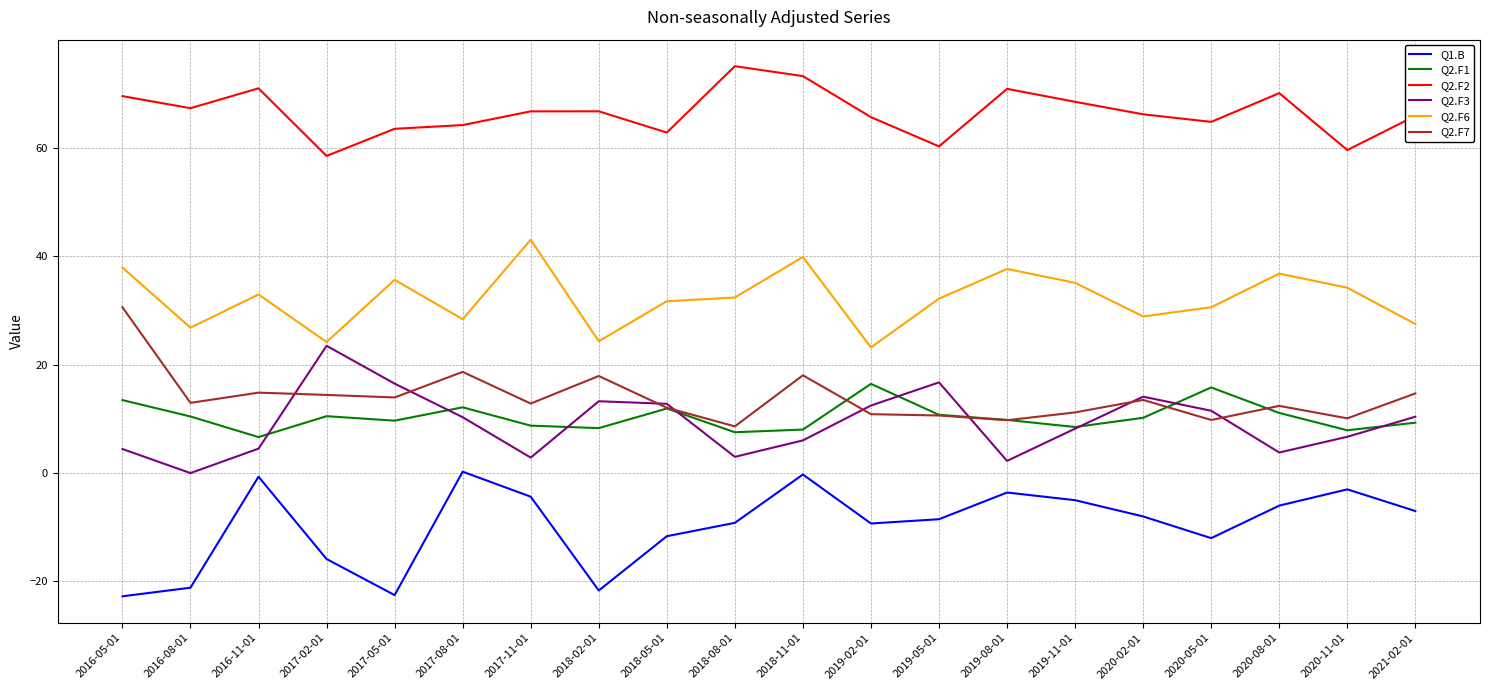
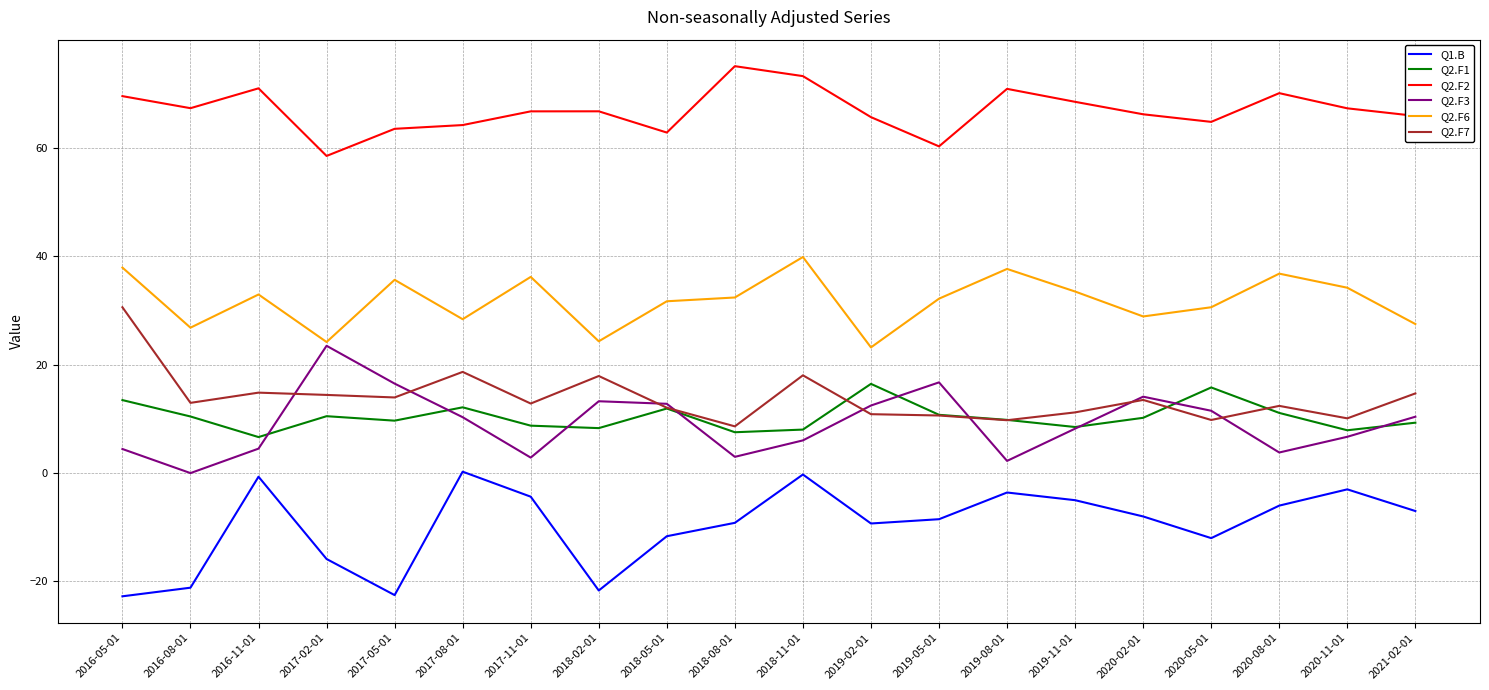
  {
    "Q1.B": {
      "2016-05-01": -23,
      "2016-08-01": -21,
      "2016-11-01": -1,
      "2017-02-01": -16,
      "2017-05-01": -23,
      "2017-08-01": 0,
      "2017-11-01": -4,
      "2018-02-01": -22,
      "2018-05-01": -12,
      "2018-08-01": -9,
      "2018-11-01": 0,
      "2019-02-01": -9,
      "2019-05-01": -9,
      "2019-08-01": -4,
      "2019-11-01": -5,
      "2020-02-01": -8,
      "2020-05-01": -12,
      "2020-08-01": -6,
      "2020-11-01": -3,
      "2021-02-01": -7
    },
    "Q2.F1": {
      "2016-05-01": 13,
      "2016-08-01": 10,
      "2016-11-01": 7,
      "2017-02-01": 10,
      "2017-05-01": 10,
      "2017-08-01": 12,
      "2017-11-01": 9,
      "2018-02-01": 8,
      "2018-08-01": 8,
      "2018-11-01": 8,
      "2019-02-01": 16,
      "2020-02-01": 10,
      "2020-05-01": 16,
      "2020-08-01": 11,
      "2020-11-01": 8,
      "2021-02-01": 9
    },
    "Q2.F2": {
      "2016-05-01": 70,
      "2016-08-01": 67,
      "2016-11-01": 71,
      "2017-02-01": 59,
      "2017-05-01": 64,
      "2017-08-01": 64,
      "2017-11-01": 67,
      "2018-02-01": 67,
      "2018-05-01": 63,
      "2018-08-01": 75,
      "2018-11-01": 73,
      "2019-02-01": 66,
      "2019-05-01": 60,
      "2019-08-01": 71,
      "2019-11-01": 69,
      "2020-02-01": 66,
      "2020-05-01": 65,
      "2020-08-01": 70,
-     "2020-11-01": 60
+     "2020-11-01": 67
    },
    "Q2.F3": {
      "2016-05-01": 4,
      "2016-08-01": 0,
      "2016-11-01": 5,
      "2017-02-01": 23,
      "2017-05-01": 17,
      "2017-08-01": 10,
      "2017-11-01": 3,
      "2018-02-01": 13,
      "2018-05-01": 13,
      "2018-08-01": 3,
      "2018-11-01": 6,
      "2019-02-01": 12,
      "2019-05-01": 17,
      "2019-08-01": 2,
      "2020-02-01": 14,
      "2020-05-01": 12,
      "2020-08-01": 4,
      "2020-11-01": 7,
      "2021-02-01": 10
    },
    "Q2.F6": {
      "2016-05-01": 38,
      "2016-08-01": 27,
      "2016-11-01": 33,
      "2017-02-01": 24,
      "2017-05-01": 36,
      "2017-08-01": 28,
-     "2017-11-01": 43,
+     "2017-11-01": 36,
      "2018-02-01": 24,
      "2018-05-01": 32,
      "2018-08-01": 32,
      "2018-11-01": 40,
      "2019-02-01": 23,
      "2019-05-01": 32,
      "2019-08-01": 38,
-     "2019-11-01": 35,
+     "2019-11-01": 34,
      "2020-02-01": 29,
      "2020-05-01": 31,
      "2020-08-01": 37,
      "2020-11-01": 34,
      "2021-02-01": 28
    },
    "Q2.F7": {
      "2016-05-01": 31,
      "2016-08-01": 13,
      "2016-11-01": 15,
      "2017-02-01": 14,
      "2017-05-01": 14,
      "2017-08-01": 19,
      "2017-11-01": 13,
      "2018-02-01": 18,
      "2018-08-01": 9,
      "2018-11-01": 18,
      "2019-02-01": 11,
      "2019-11-01": 11,
      "2020-02-01": 14,
      "2020-05-01": 10,
      "2020-08-01": 12,
      "2020-11-01": 10,
      "2021-02-01": 15
    }
  }
